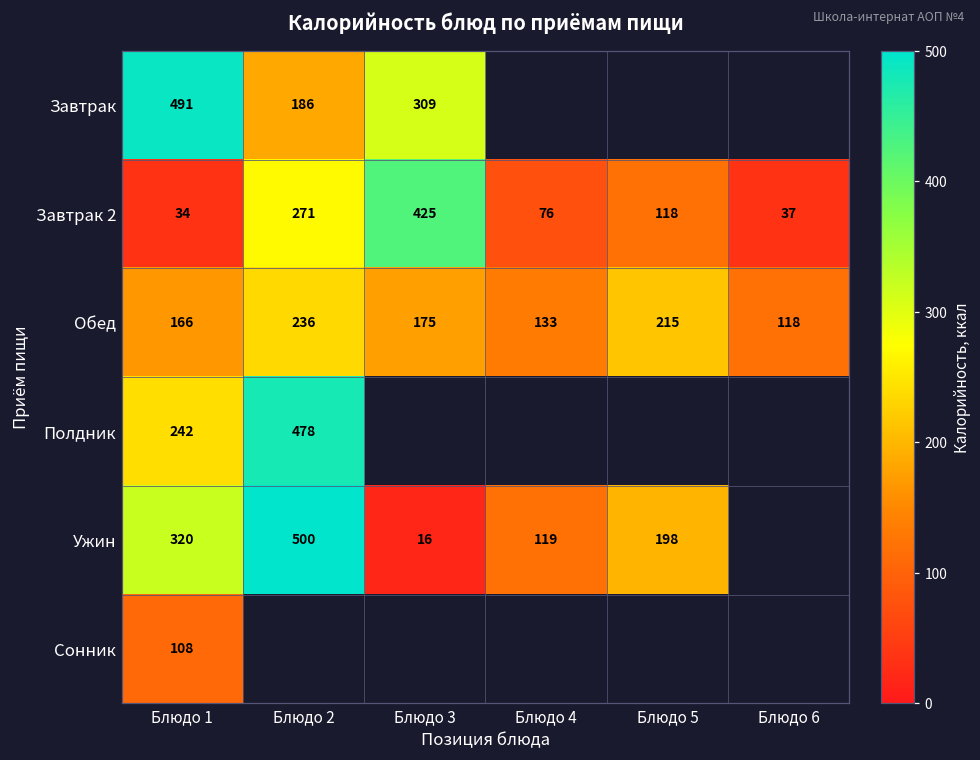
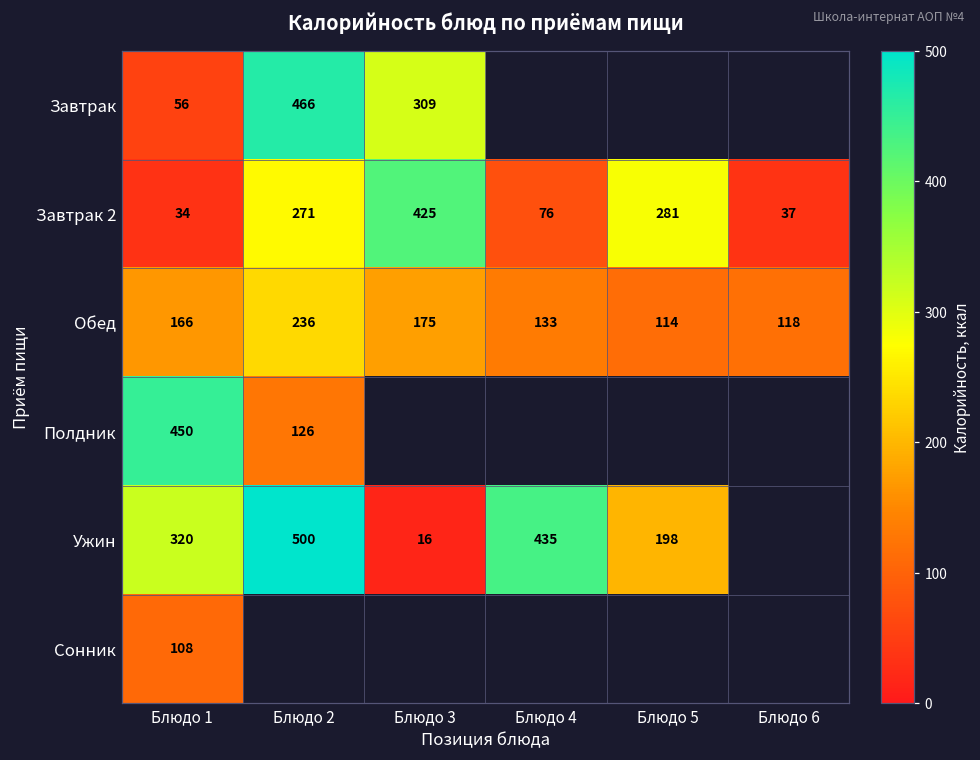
  {
    "Завтрак": {
-     "Блюдо 1": 491,
-     "Блюдо 2": 186,
+     "Блюдо 1": 56,
+     "Блюдо 2": 466,
      "Блюдо 3": 309
    },
    "Завтрак 2": {
      "Блюдо 1": 34,
      "Блюдо 2": 271,
      "Блюдо 3": 425,
      "Блюдо 4": 76,
-     "Блюдо 5": 118,
+     "Блюдо 5": 281,
      "Блюдо 6": 37
    },
    "Обед": {
      "Блюдо 1": 166,
      "Блюдо 2": 236,
      "Блюдо 3": 175,
      "Блюдо 4": 133,
-     "Блюдо 5": 215,
+     "Блюдо 5": 114,
      "Блюдо 6": 118
    },
    "Полдник": {
-     "Блюдо 1": 242,
-     "Блюдо 2": 478
+     "Блюдо 1": 450,
+     "Блюдо 2": 126
    },
    "Ужин": {
      "Блюдо 1": 320,
      "Блюдо 2": 500,
      "Блюдо 3": 16,
-     "Блюдо 4": 119,
+     "Блюдо 4": 435,
      "Блюдо 5": 198
    },
    "Сонник": {
      "Блюдо 1": 108
    }
  }
